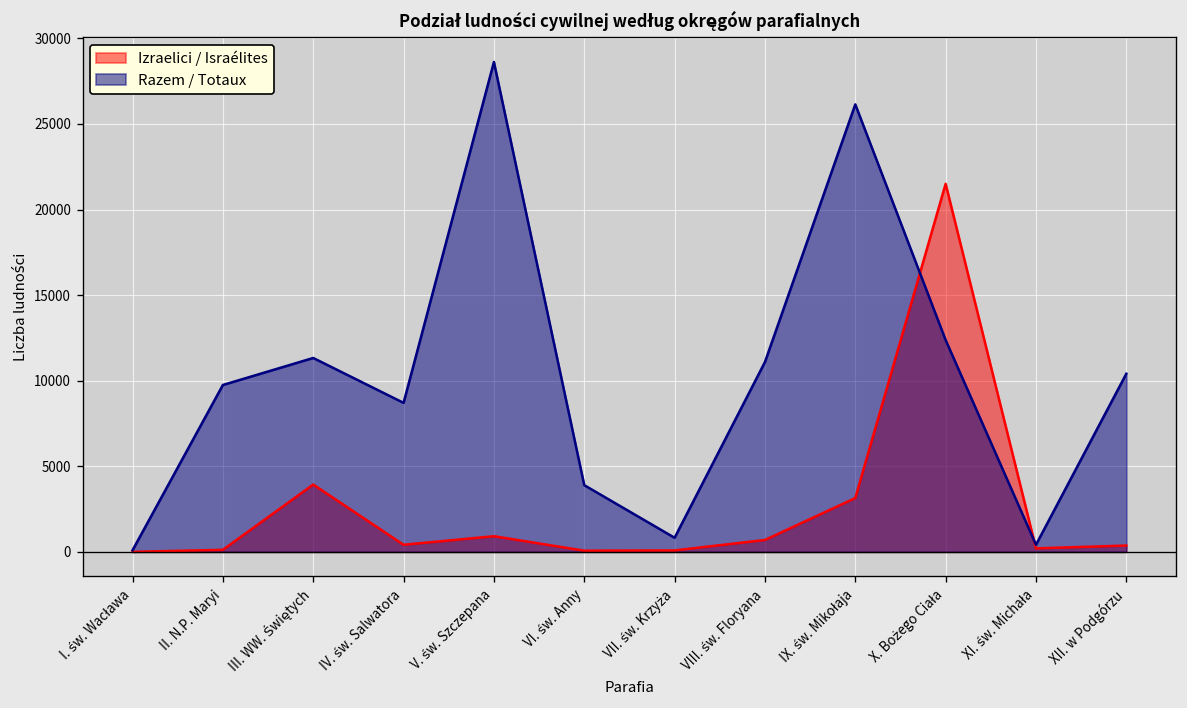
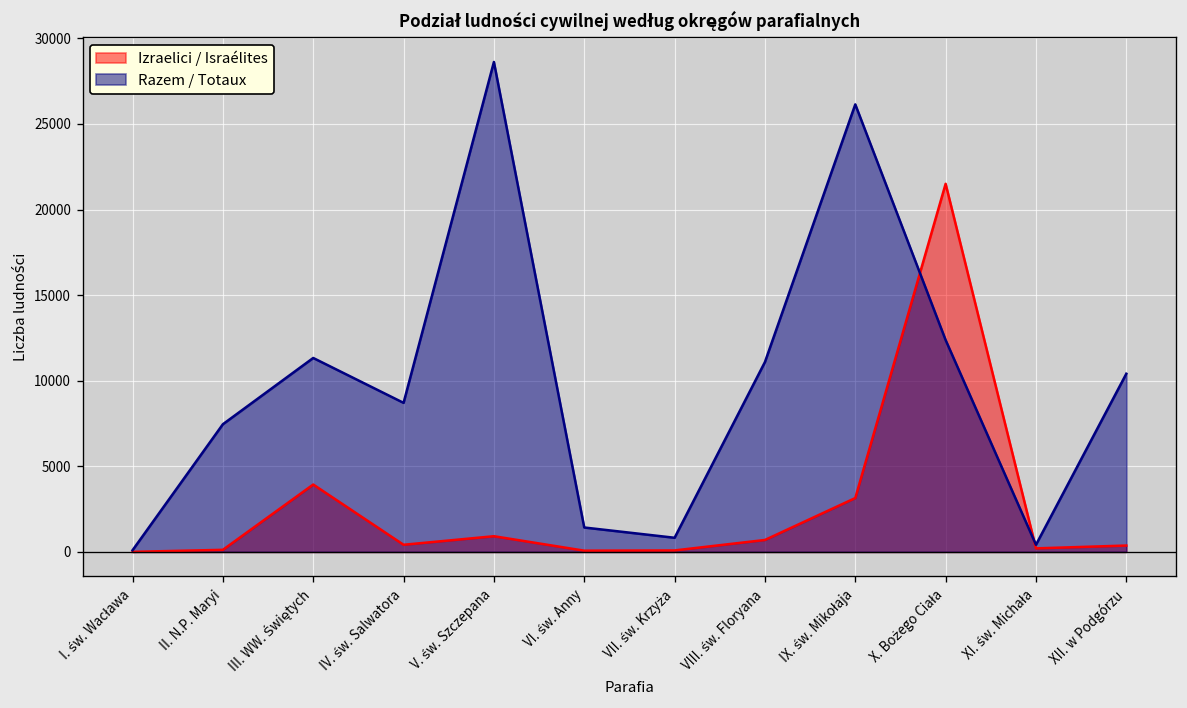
  {
    "Izraelici / Israélites": {
      "II. N.P. Maryi": 100,
      "III. WW. Świętych": 3900,
      "IV. św. Salwatora": 400,
      "V. św. Szczepana": 900,
      "VI. św. Anny": 100,
      "VII. św. Krzyża": 100,
      "VIII. św. Floryana": 700,
      "IX. św. Mikołaja": 3100,
      "X. Bożego Ciała": 21500,
      "XI. św. Michała": 200,
      "XII. w Podgórzu": 400
    },
    "Razem / Totaux": {
-     "II. N.P. Maryi": 9800,
+     "II. N.P. Maryi": 7500,
      "III. WW. Świętych": 11300,
      "IV. św. Salwatora": 8700,
      "V. św. Szczepana": 28600,
-     "VI. św. Anny": 3900,
+     "VI. św. Anny": 1400,
      "VII. św. Krzyża": 800,
      "VIII. św. Floryana": 11100,
      "IX. św. Mikołaja": 26100,
      "X. Bożego Ciała": 12400,
      "XI. św. Michała": 400,
      "XII. w Podgórzu": 10400
    }
  }
